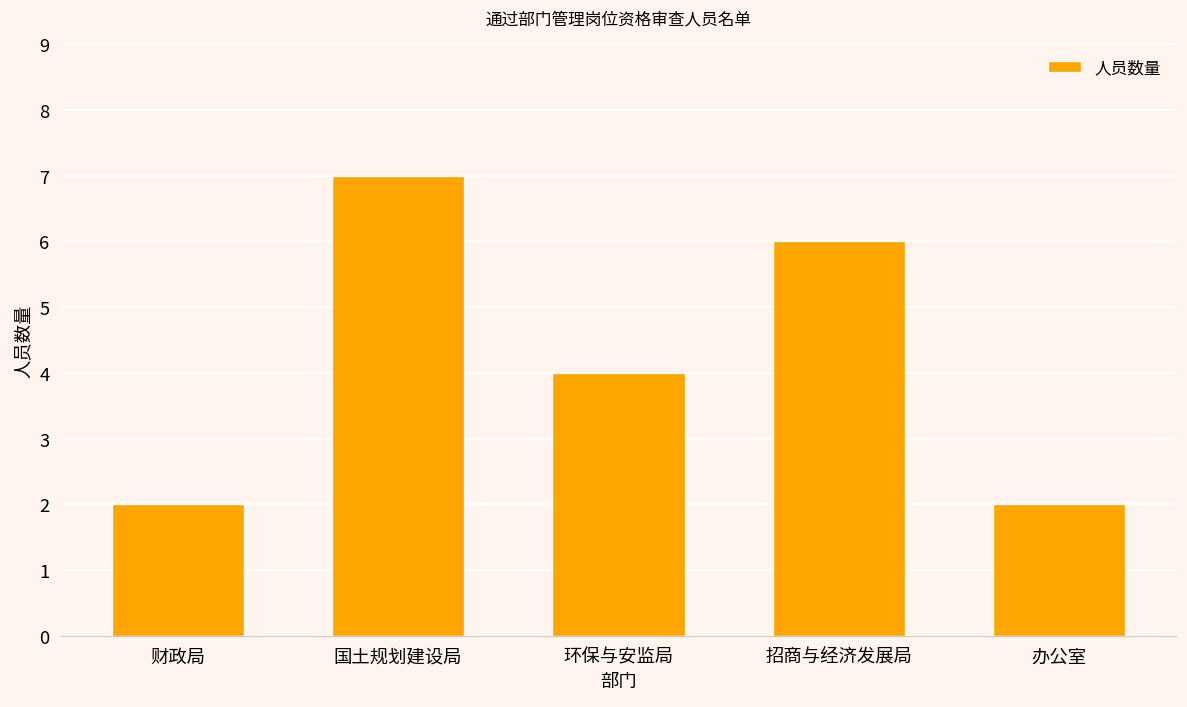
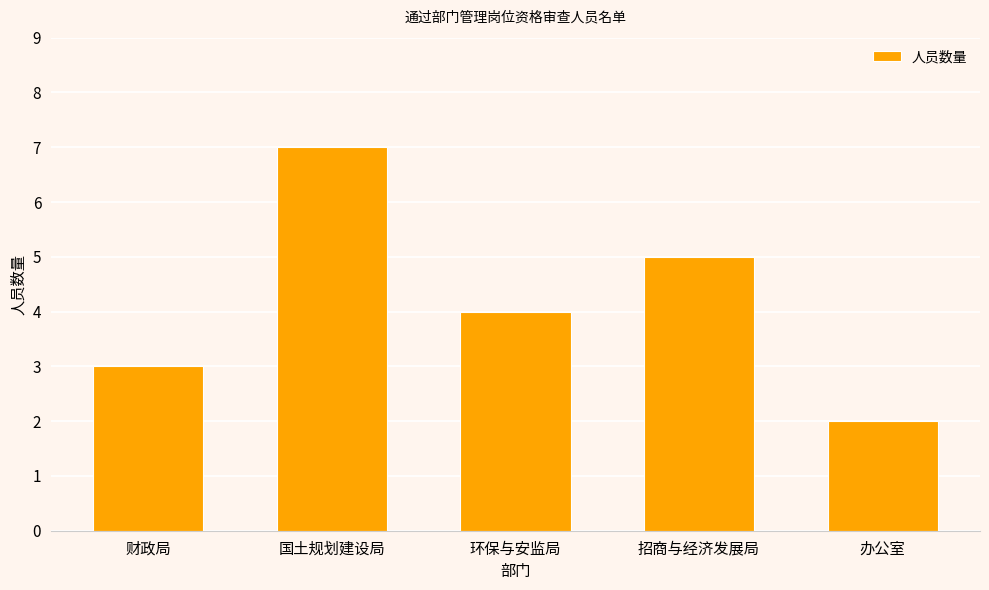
  {
-   "财政局": 2,
+   "财政局": 3,
    "国土规划建设局": 7,
    "环保与安监局": 4,
-   "招商与经济发展局": 6,
+   "招商与经济发展局": 5,
    "办公室": 2
  }
